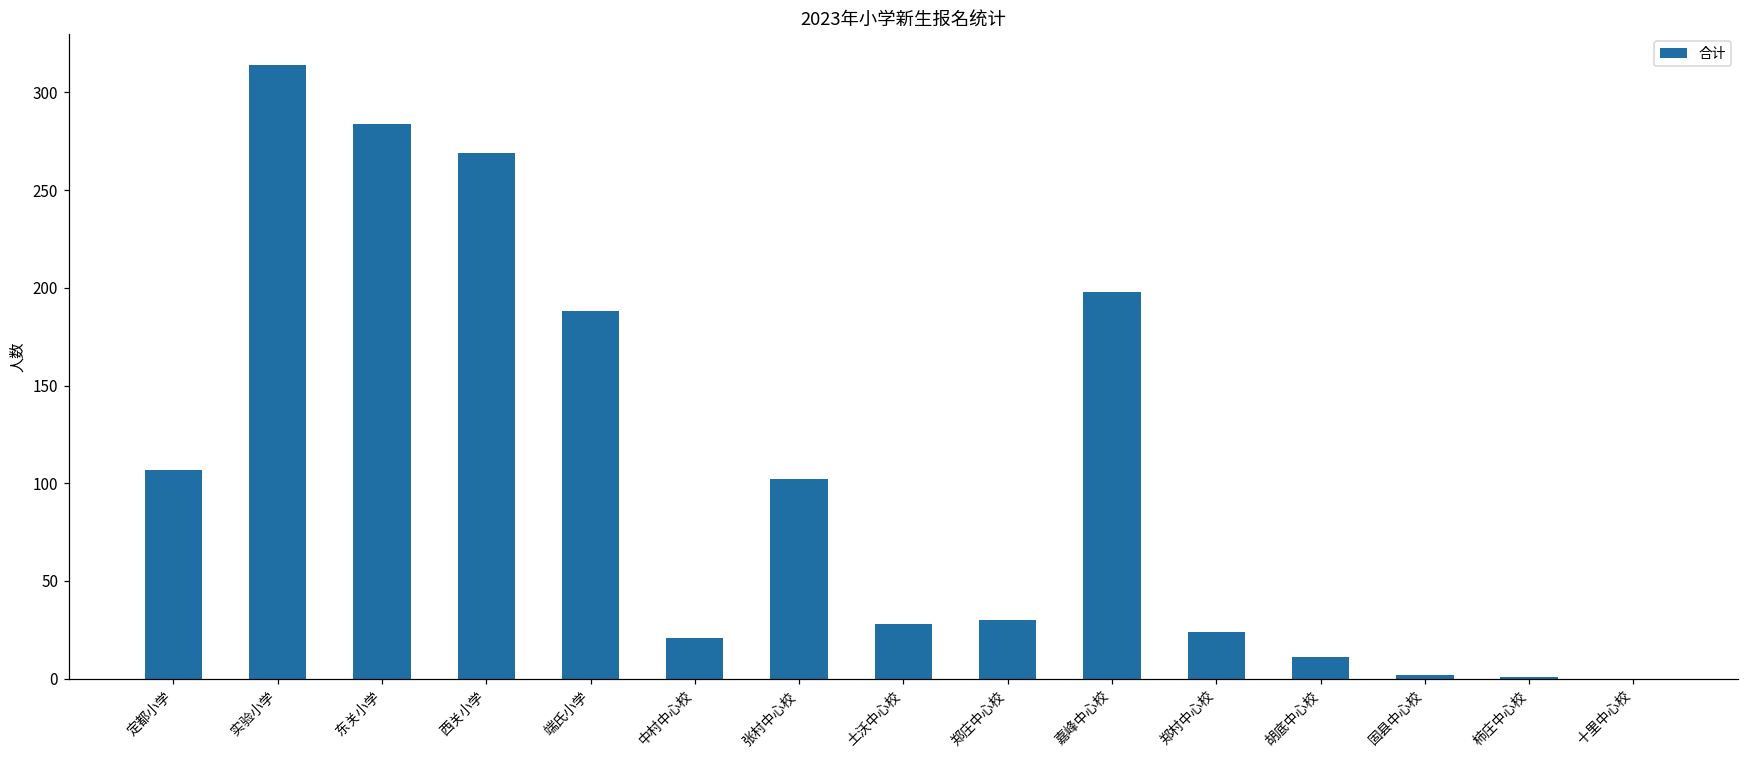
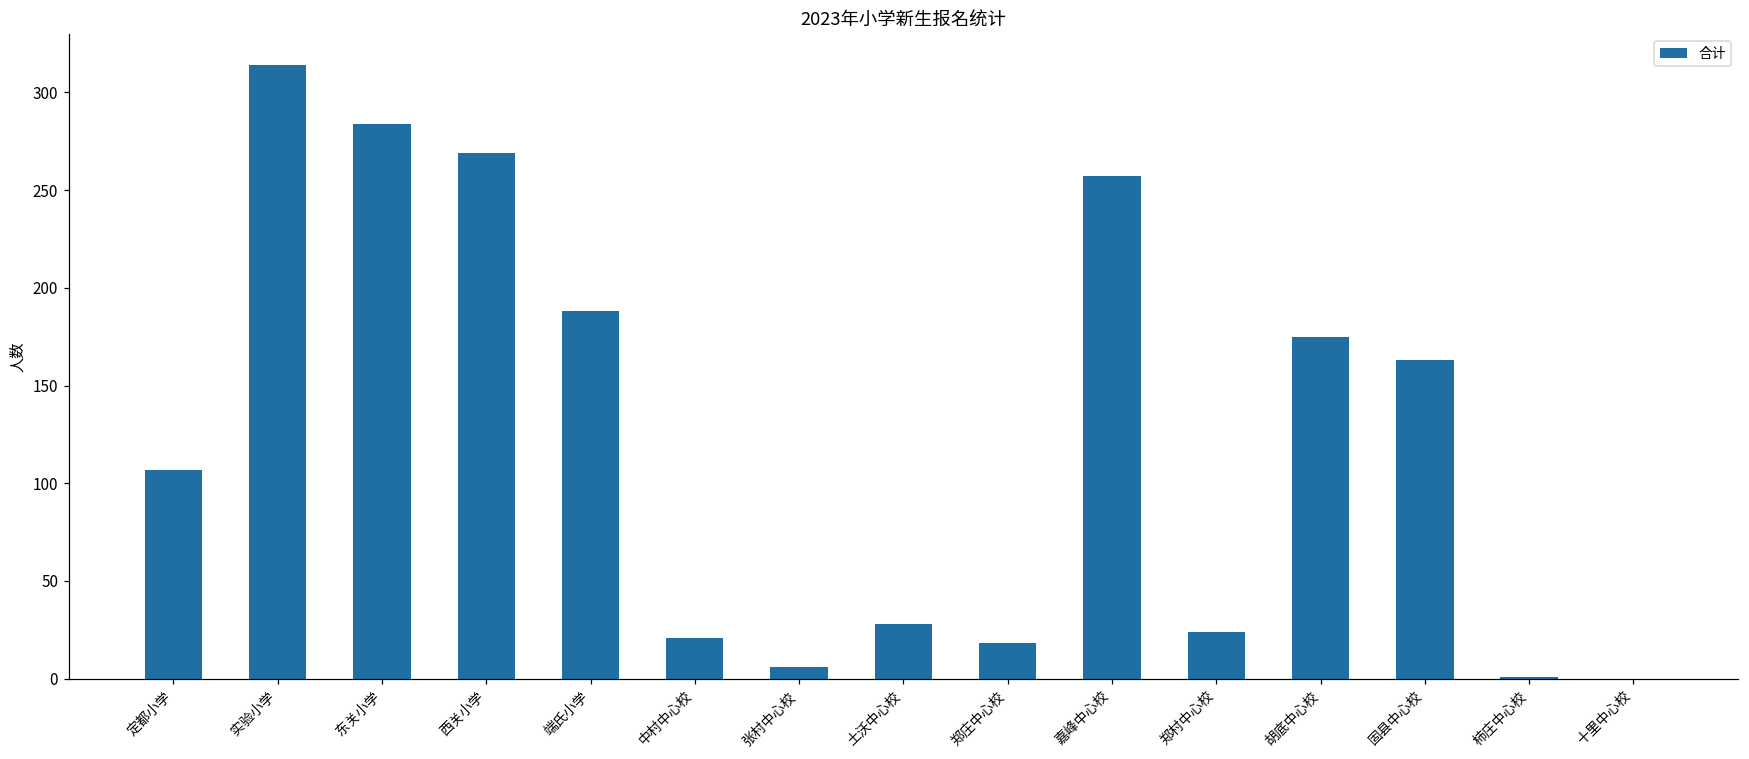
  {
    "定都小学": 107,
    "实验小学": 314,
    "东关小学": 284,
    "西关小学": 269,
    "端氏小学": 188,
    "中村中心校": 21,
-   "张村中心校": 102,
+   "张村中心校": 6,
    "土沃中心校": 28,
-   "郑庄中心校": 30,
-   "嘉峰中心校": 198,
+   "郑庄中心校": 18,
+   "嘉峰中心校": 257,
    "郑村中心校": 24,
-   "胡底中心校": 11,
-   "固县中心校": 2,
+   "胡底中心校": 175,
+   "固县中心校": 163,
    "十里中心校": 0
  }
